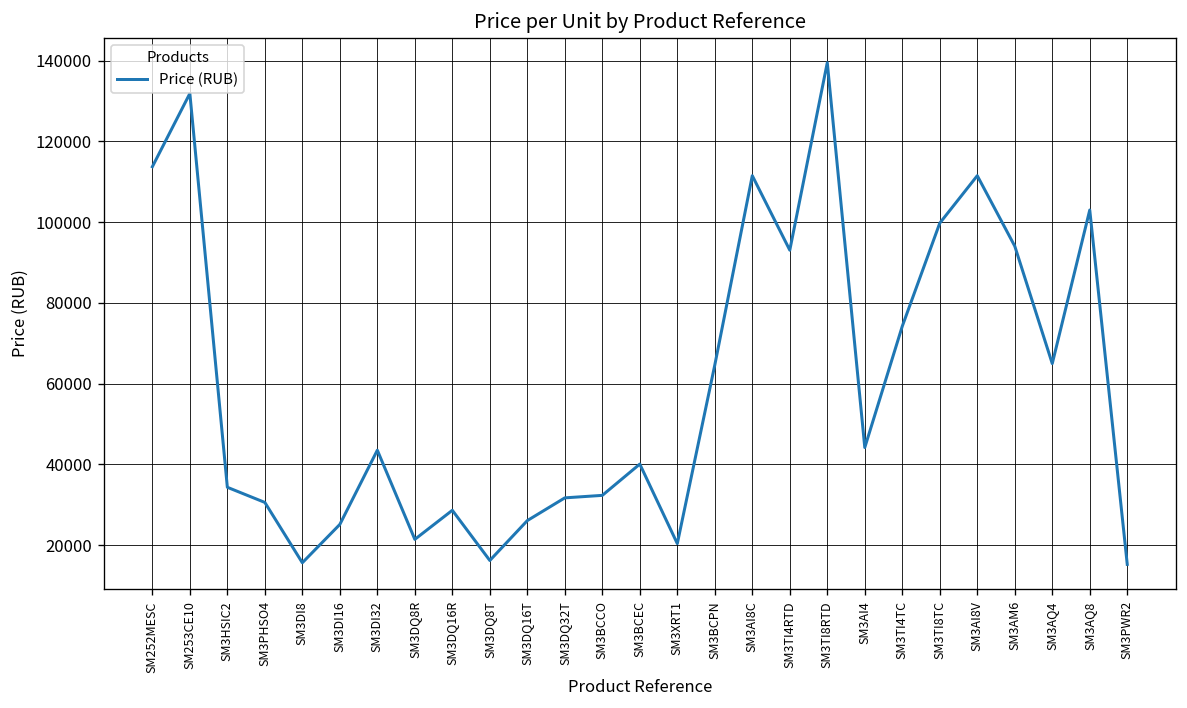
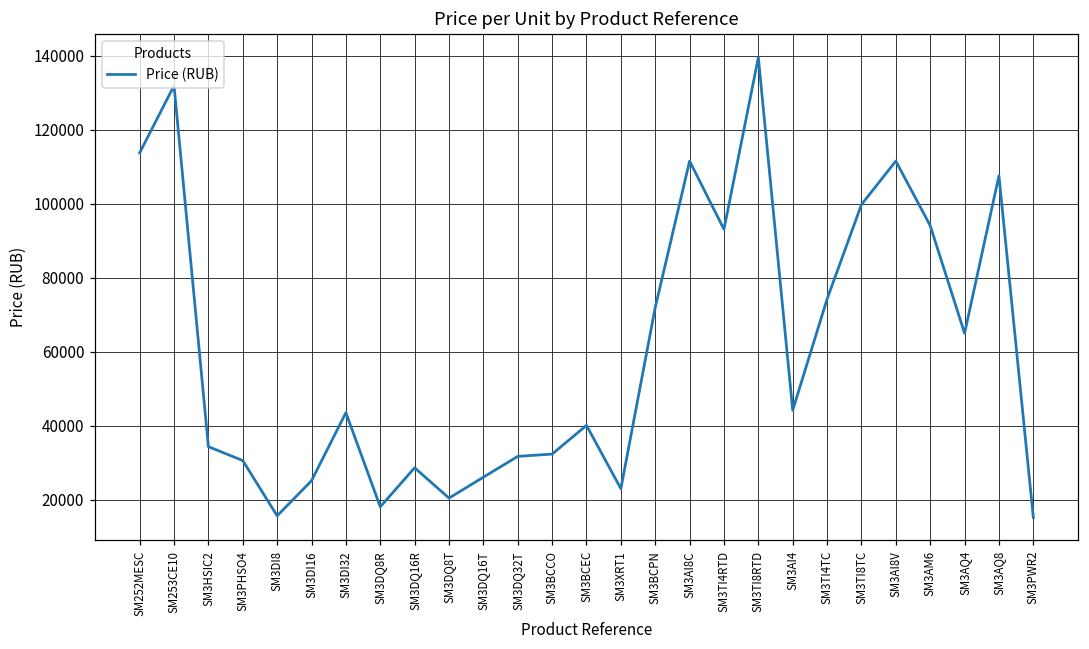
  {
    "SM252MESC": 114000,
    "SM3HSIC2": 34000,
    "SM3PHSO4": 31000,
    "SM3DI8": 16000,
    "SM3DI16": 25000,
    "SM3DI32": 43000,
-   "SM3DQ8R": 21000,
+   "SM3DQ8R": 18000,
    "SM3DQ16R": 29000,
-   "SM3DQ8T": 16000,
+   "SM3DQ8T": 20000,
    "SM3DQ16T": 26000,
    "SM3DQ32T": 32000,
    "SM3BCCO": 32000,
    "SM3BCEC": 40000,
-   "SM3XRT1": 20000,
-   "SM3BCPN": 65000,
+   "SM3XRT1": 23000,
+   "SM3BCPN": 72000,
    "SM3AI8C": 112000,
    "SM3TI4RTD": 93000,
    "SM3TI8RTD": 140000,
    "SM3AI4": 44000,
    "SM3TI4TC": 74000,
    "SM3TI8TC": 100000,
    "SM3AI8V": 112000,
    "SM3AM6": 94000,
    "SM3AQ4": 65000,
-   "SM3AQ8": 103000,
+   "SM3AQ8": 108000,
    "SM3PWR2": 15000
  }
